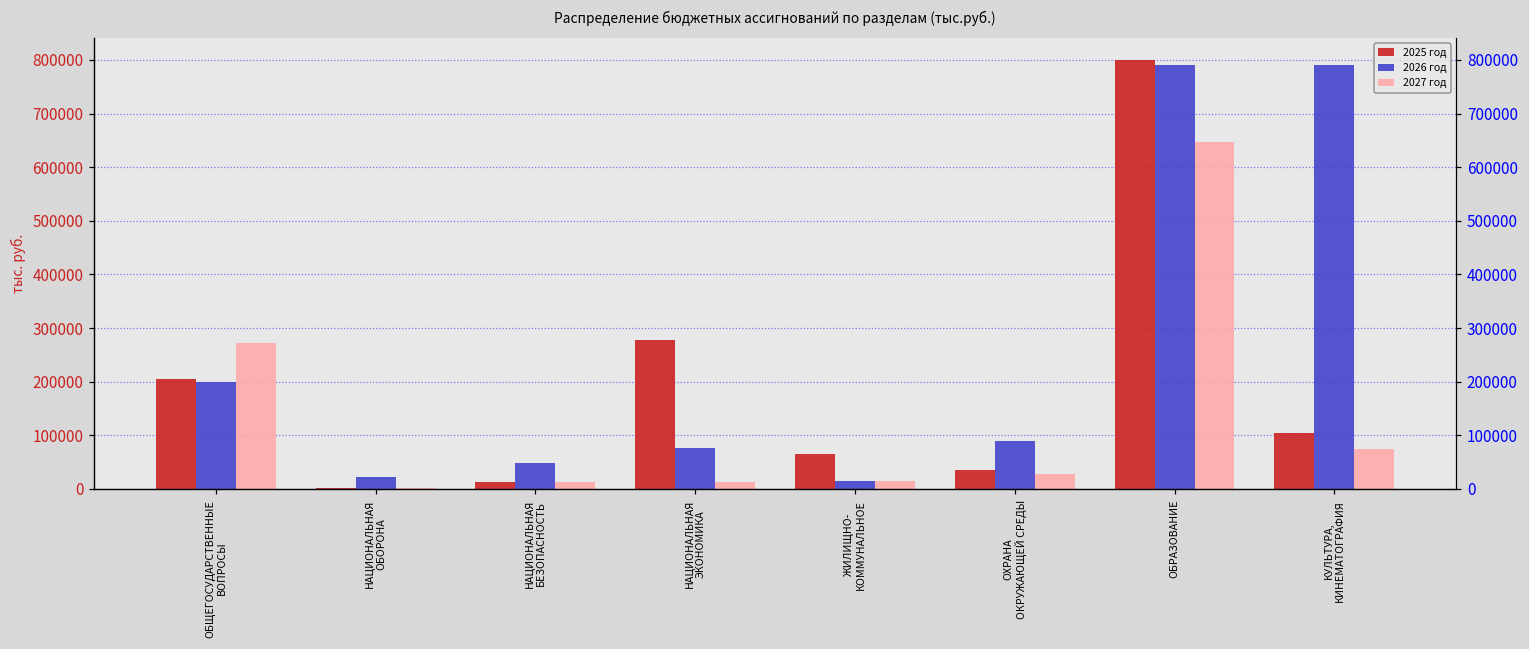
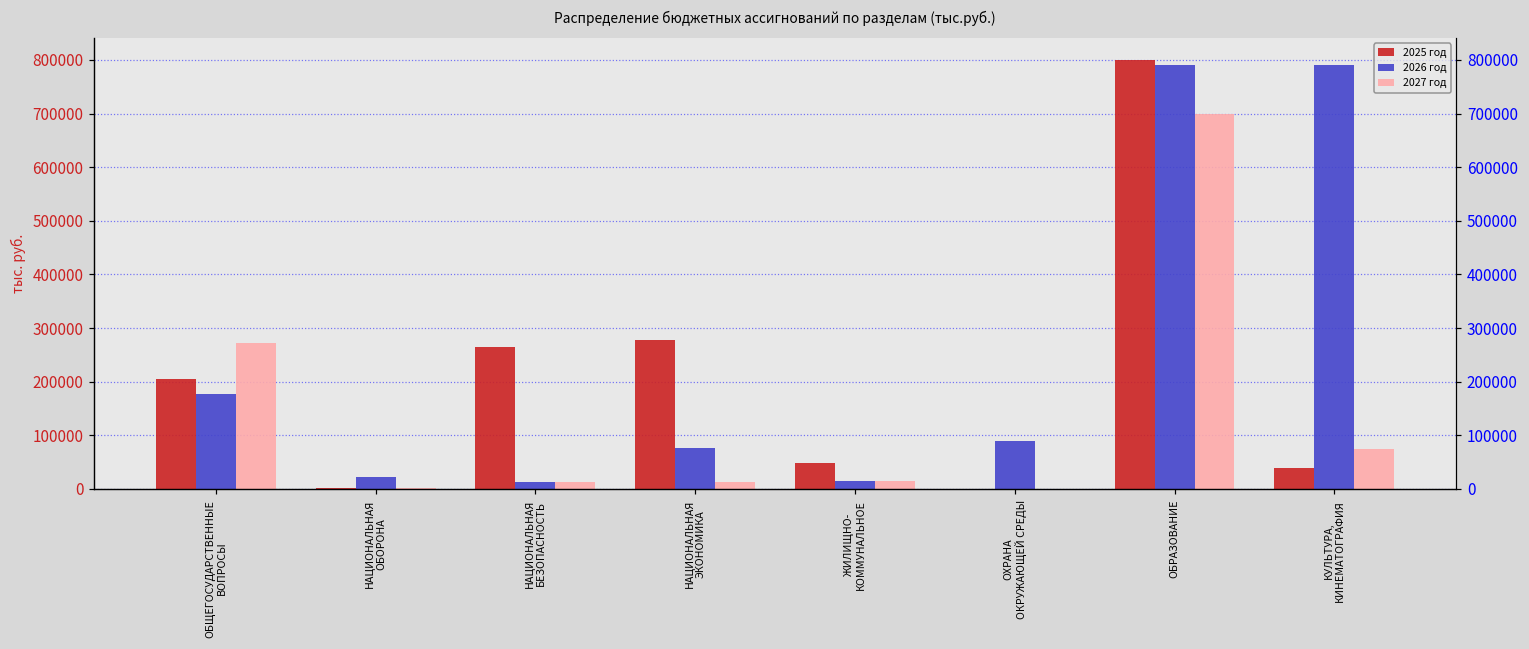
  {
    "2025 год": {
      "ОБЩЕГОСУДАРСТВЕННЫЕ ВОПРОСЫ": 200000,
-     "НАЦИОНАЛЬНАЯ БЕЗОПАСНОСТЬ": 10000,
+     "НАЦИОНАЛЬНАЯ БЕЗОПАСНОСТЬ": 270000,
      "НАЦИОНАЛЬНАЯ ЭКОНОМИКА": 280000,
-     "ЖИЛИЩНО- КОММУНАЛЬНОЕ": 60000,
-     "ОХРАНА ОКРУЖАЮЩЕЙ СРЕДЫ": 40000,
+     "ЖИЛИЩНО- КОММУНАЛЬНОЕ": 50000,
+     "ОХРАНА ОКРУЖАЮЩЕЙ СРЕДЫ": 0,
      "ОБРАЗОВАНИЕ": 800000,
-     "КУЛЬТУРА, КИНЕМАТОГРАФИЯ": 100000
+     "КУЛЬТУРА, КИНЕМАТОГРАФИЯ": 40000
    },
    "2026 год": {
-     "ОБЩЕГОСУДАРСТВЕННЫЕ ВОПРОСЫ": 200000,
+     "ОБЩЕГОСУДАРСТВЕННЫЕ ВОПРОСЫ": 180000,
      "НАЦИОНАЛЬНАЯ ОБОРОНА": 20000,
-     "НАЦИОНАЛЬНАЯ БЕЗОПАСНОСТЬ": 50000,
+     "НАЦИОНАЛЬНАЯ БЕЗОПАСНОСТЬ": 10000,
      "НАЦИОНАЛЬНАЯ ЭКОНОМИКА": 80000,
      "ЖИЛИЩНО- КОММУНАЛЬНОЕ": 20000,
      "ОХРАНА ОКРУЖАЮЩЕЙ СРЕДЫ": 90000,
      "ОБРАЗОВАНИЕ": 790000,
      "КУЛЬТУРА, КИНЕМАТОГРАФИЯ": 790000
    },
    "2027 год": {
      "ОБЩЕГОСУДАРСТВЕННЫЕ ВОПРОСЫ": 270000,
      "НАЦИОНАЛЬНАЯ БЕЗОПАСНОСТЬ": 10000,
      "НАЦИОНАЛЬНАЯ ЭКОНОМИКА": 10000,
      "ЖИЛИЩНО- КОММУНАЛЬНОЕ": 20000,
-     "ОХРАНА ОКРУЖАЮЩЕЙ СРЕДЫ": 30000,
-     "ОБРАЗОВАНИЕ": 650000,
+     "ОХРАНА ОКРУЖАЮЩЕЙ СРЕДЫ": 0,
+     "ОБРАЗОВАНИЕ": 700000,
      "КУЛЬТУРА, КИНЕМАТОГРАФИЯ": 70000
    }
  }
